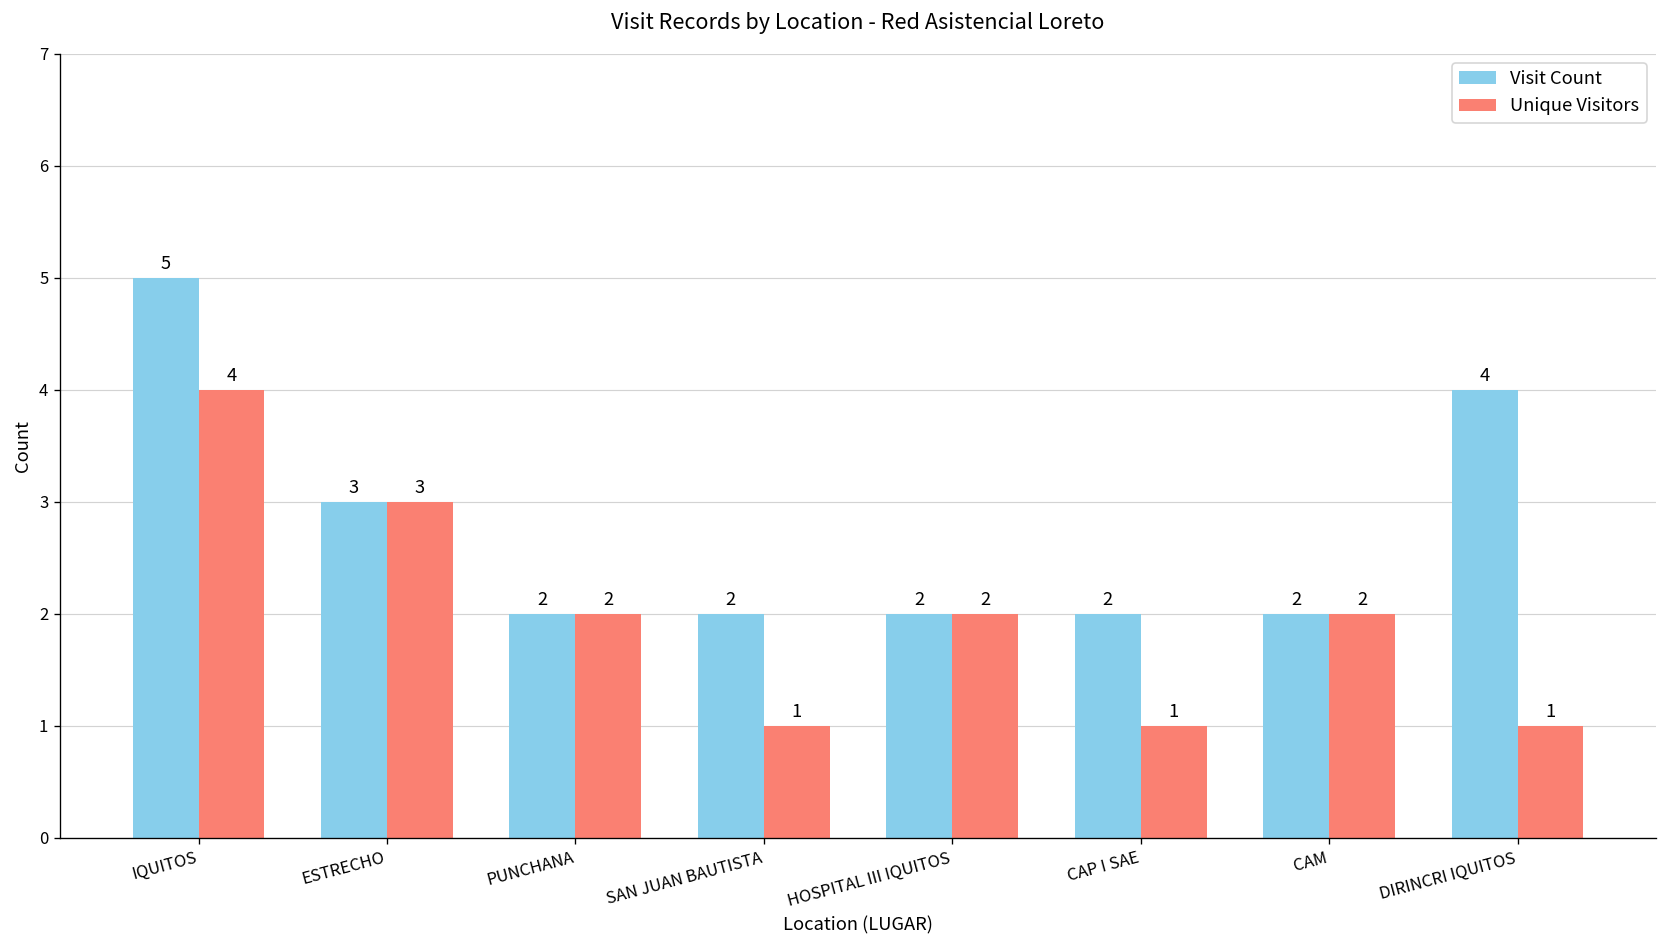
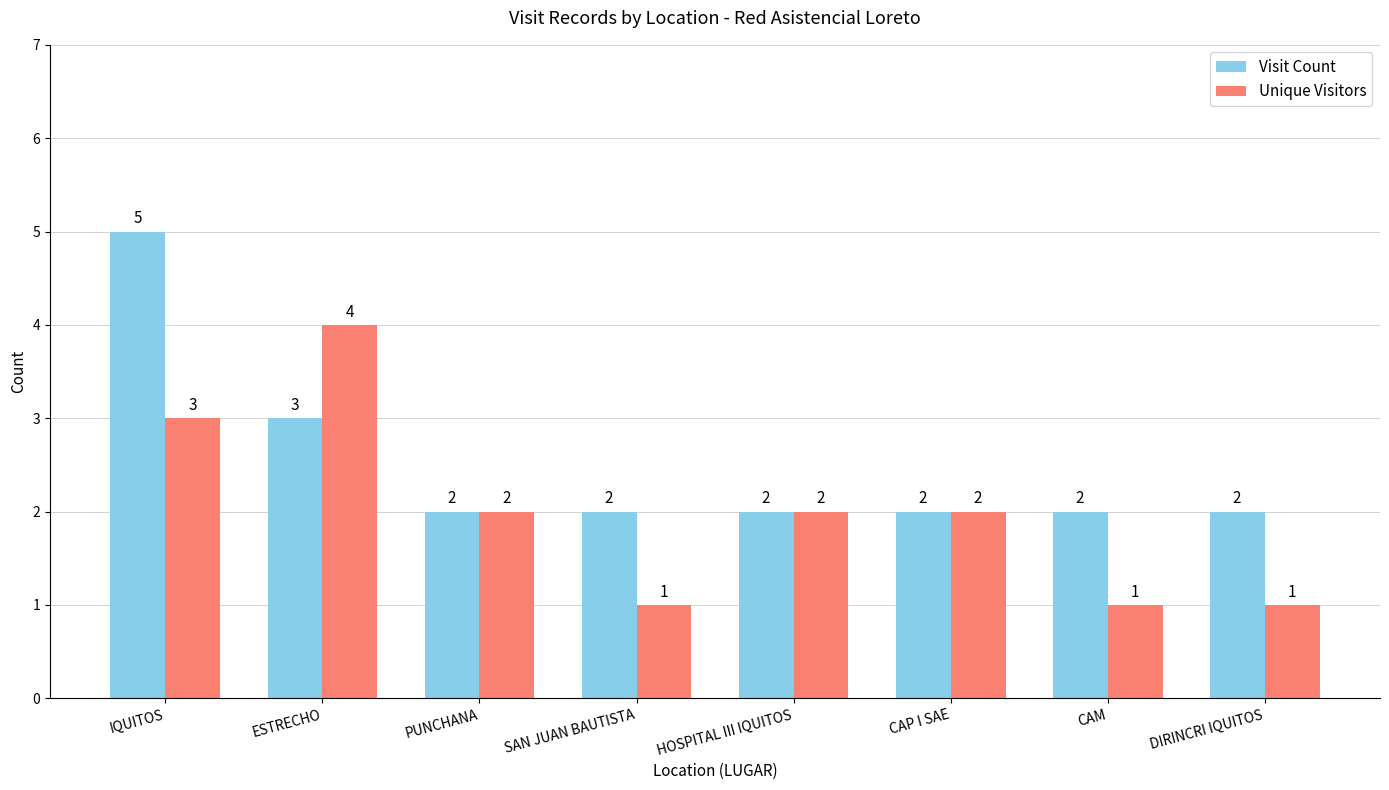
  {
    "Visit Count": {
      "IQUITOS": 5,
      "ESTRECHO": 3,
      "PUNCHANA": 2,
      "SAN JUAN BAUTISTA": 2,
      "HOSPITAL III IQUITOS": 2,
      "CAP I SAE": 2,
      "CAM": 2,
-     "DIRINCRI IQUITOS": 4
+     "DIRINCRI IQUITOS": 2
    },
    "Unique Visitors": {
-     "IQUITOS": 4,
-     "ESTRECHO": 3,
+     "IQUITOS": 3,
+     "ESTRECHO": 4,
      "PUNCHANA": 2,
      "SAN JUAN BAUTISTA": 1,
      "HOSPITAL III IQUITOS": 2,
-     "CAP I SAE": 1,
-     "CAM": 2,
+     "CAP I SAE": 2,
+     "CAM": 1,
      "DIRINCRI IQUITOS": 1
    }
  }
